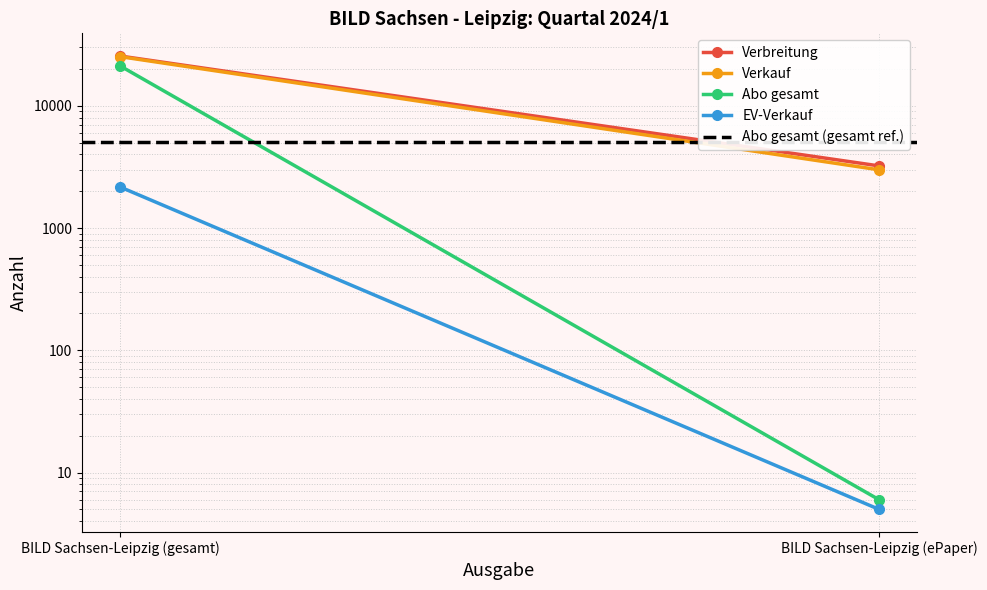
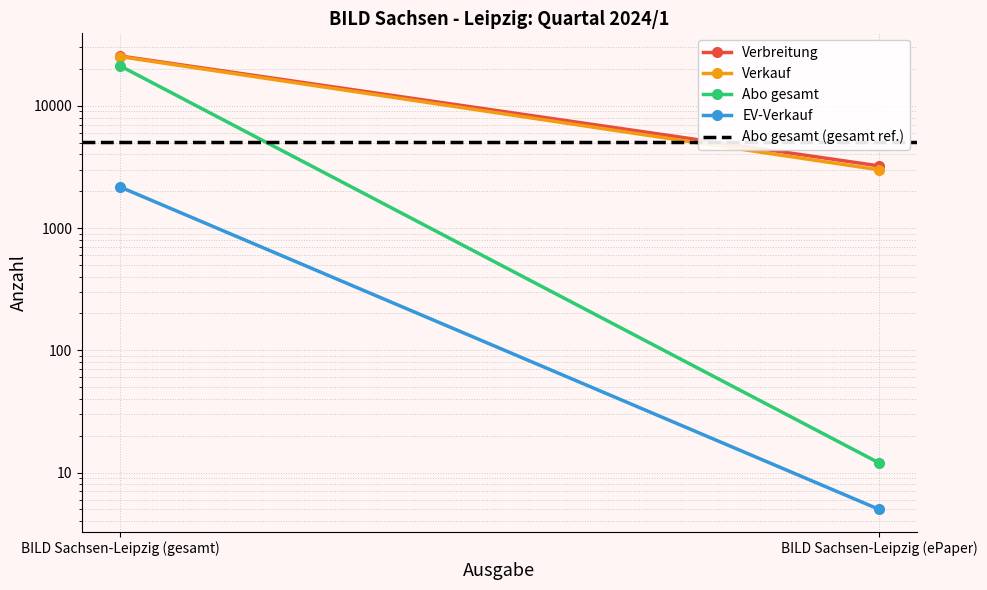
  {
    "Verbreitung": {
      "BILD Sachsen-Leipzig (ePaper)": 3200
    },
    "Verkauf": {
      "BILD Sachsen-Leipzig (ePaper)": 3000
    },
    "Abo gesamt": {
      "BILD Sachsen-Leipzig (gesamt)": 21000,
-     "BILD Sachsen-Leipzig (ePaper)": 6
+     "BILD Sachsen-Leipzig (ePaper)": 12
    },
    "EV-Verkauf": {
      "BILD Sachsen-Leipzig (gesamt)": 2200,
      "BILD Sachsen-Leipzig (ePaper)": 5
    }
  }
